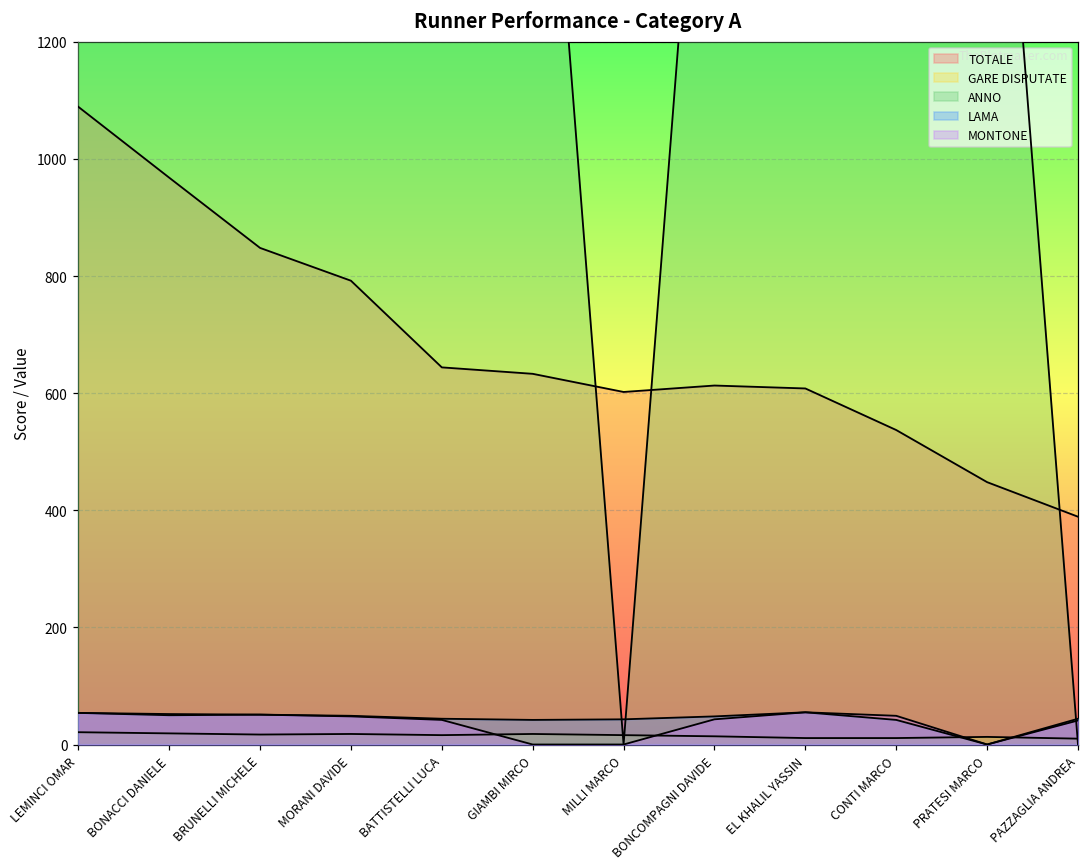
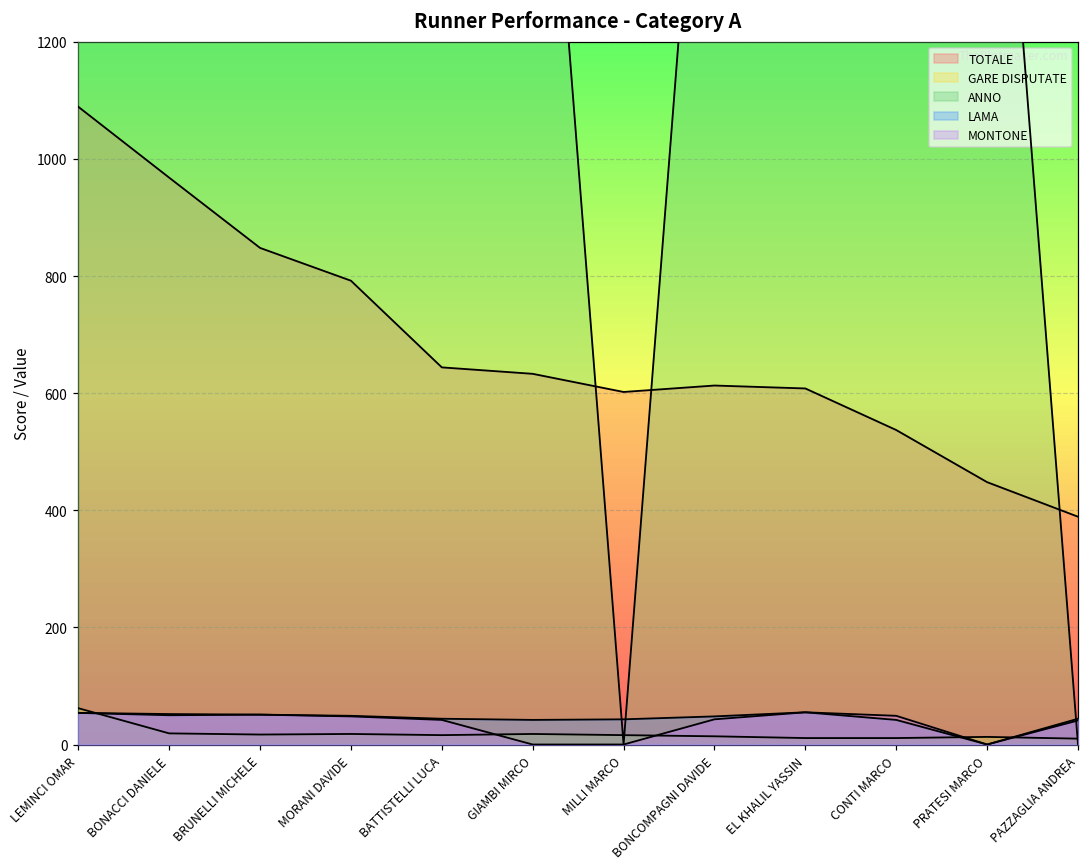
  {
    "TOTALE": {
      "LEMINCI OMAR": 1090,
      "BONACCI DANIELE": 970,
      "BRUNELLI MICHELE": 850,
      "MORANI DAVIDE": 790,
      "BATTISTELLI LUCA": 640,
      "GIAMBI MIRCO": 630,
      "MILLI MARCO": 600,
      "BONCOMPAGNI DAVIDE": 610,
      "EL KHALIL YASSIN": 610,
      "CONTI MARCO": 540,
      "PRATESI MARCO": 450,
      "PAZZAGLIA ANDREA": 390
    },
    "GARE DISPUTATE": {
-     "LEMINCI OMAR": 20,
+     "LEMINCI OMAR": 60,
      "BONACCI DANIELE": 20,
      "BRUNELLI MICHELE": 20,
      "MORANI DAVIDE": 20,
      "BATTISTELLI LUCA": 20,
      "GIAMBI MIRCO": 20,
      "MILLI MARCO": 20,
      "BONCOMPAGNI DAVIDE": 10,
      "EL KHALIL YASSIN": 10,
      "CONTI MARCO": 10,
      "PRATESI MARCO": 10,
      "PAZZAGLIA ANDREA": 10
    },
    "ANNO": {
      "PAZZAGLIA ANDREA": 0
    },
    "LAMA": {
      "GIAMBI MIRCO": 40,
      "MILLI MARCO": 40,
      "BONCOMPAGNI DAVIDE": 50,
      "CONTI MARCO": 40
    },
    "MONTONE": {
      "GIAMBI MIRCO": 0,
      "BONCOMPAGNI DAVIDE": 40,
      "CONTI MARCO": 50
    }
  }
